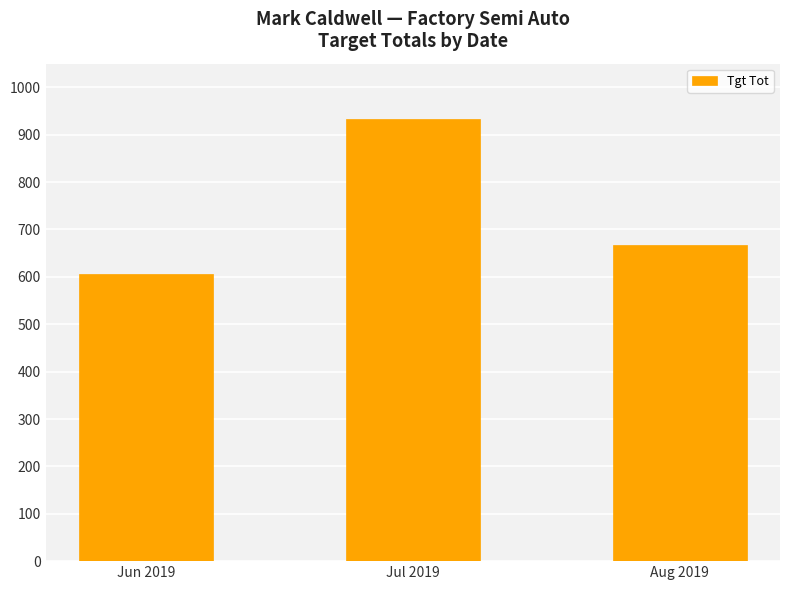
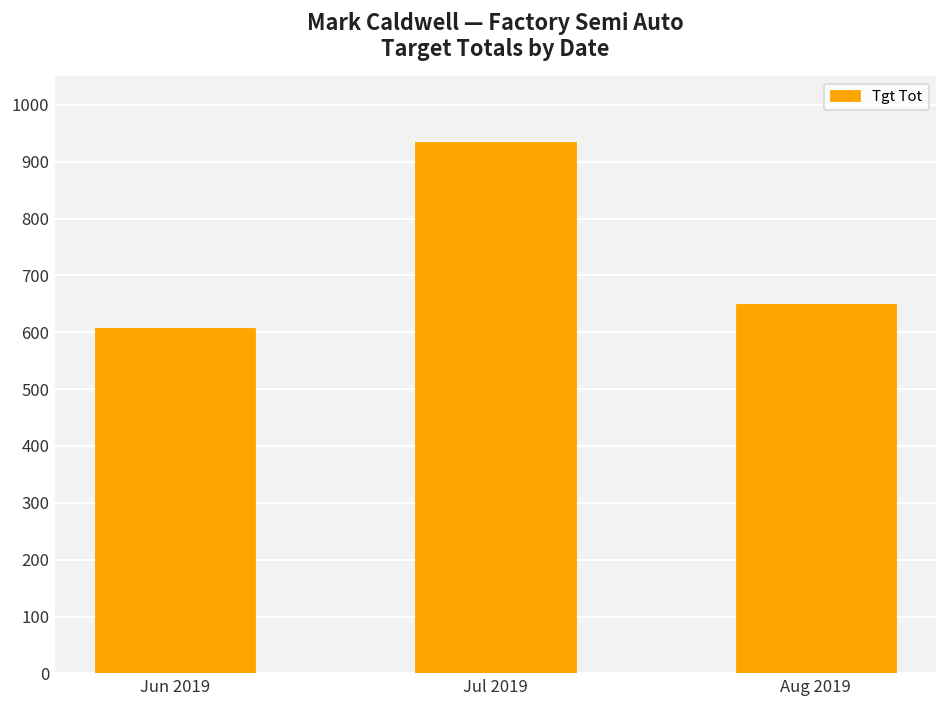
  {
    "Jun 2019": 610,
    "Jul 2019": 930,
-   "Aug 2019": 670
+   "Aug 2019": 650
  }
